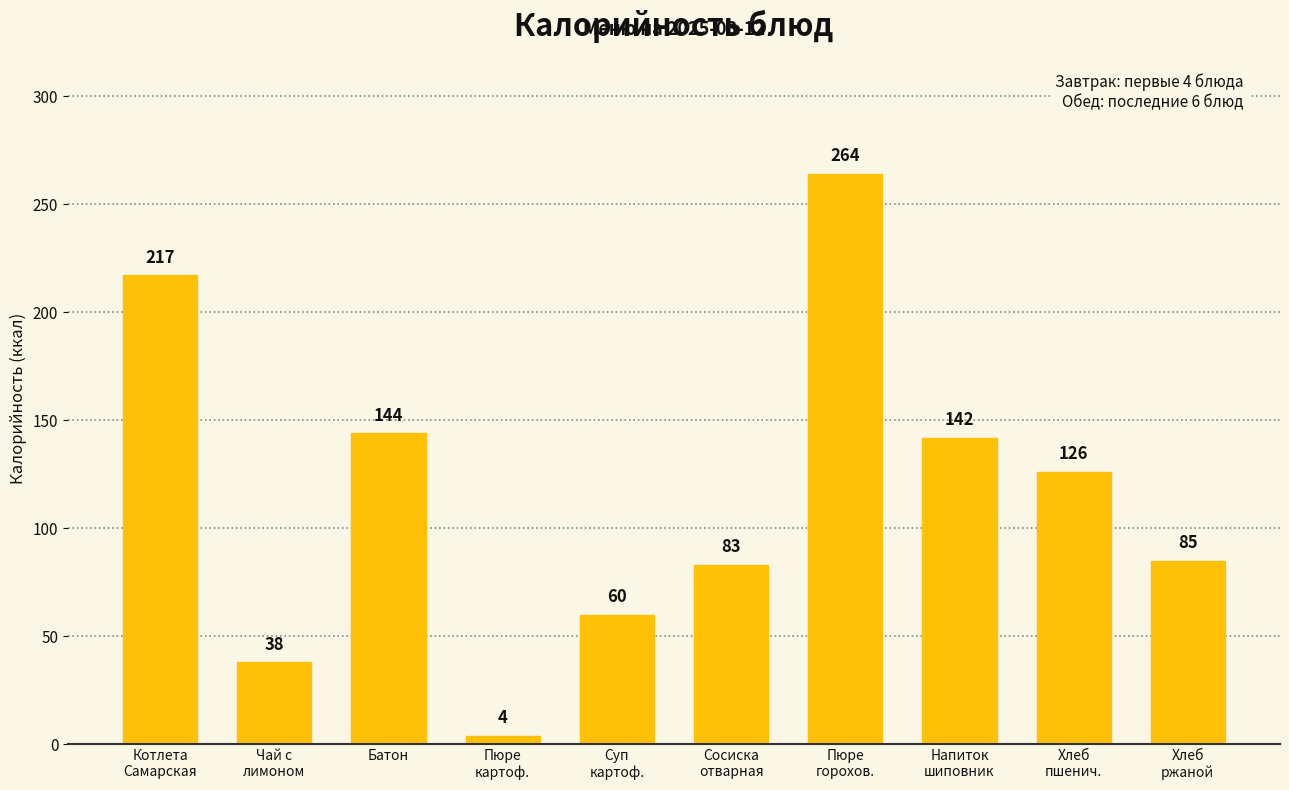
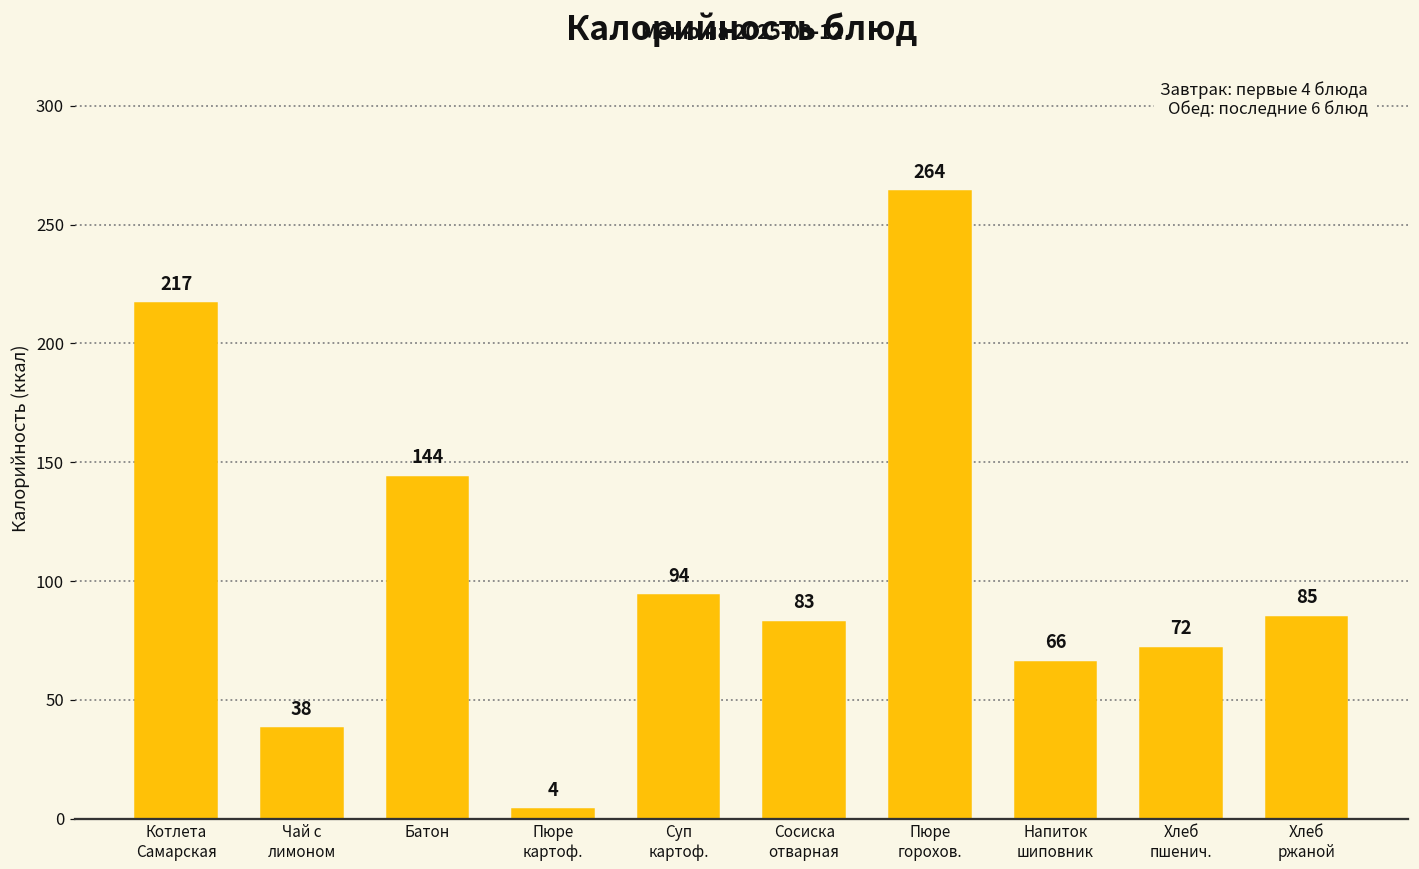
  {
    "Котлета Самарская": 217,
    "Чай с лимоном": 38,
    "Батон": 144,
    "Пюре картоф.": 4,
-   "Суп картоф.": 60,
+   "Суп картоф.": 94,
    "Сосиска отварная": 83,
    "Пюре горохов.": 264,
-   "Напиток шиповник": 142,
-   "Хлеб пшенич.": 126,
+   "Напиток шиповник": 66,
+   "Хлеб пшенич.": 72,
    "Хлеб ржаной": 85
  }
